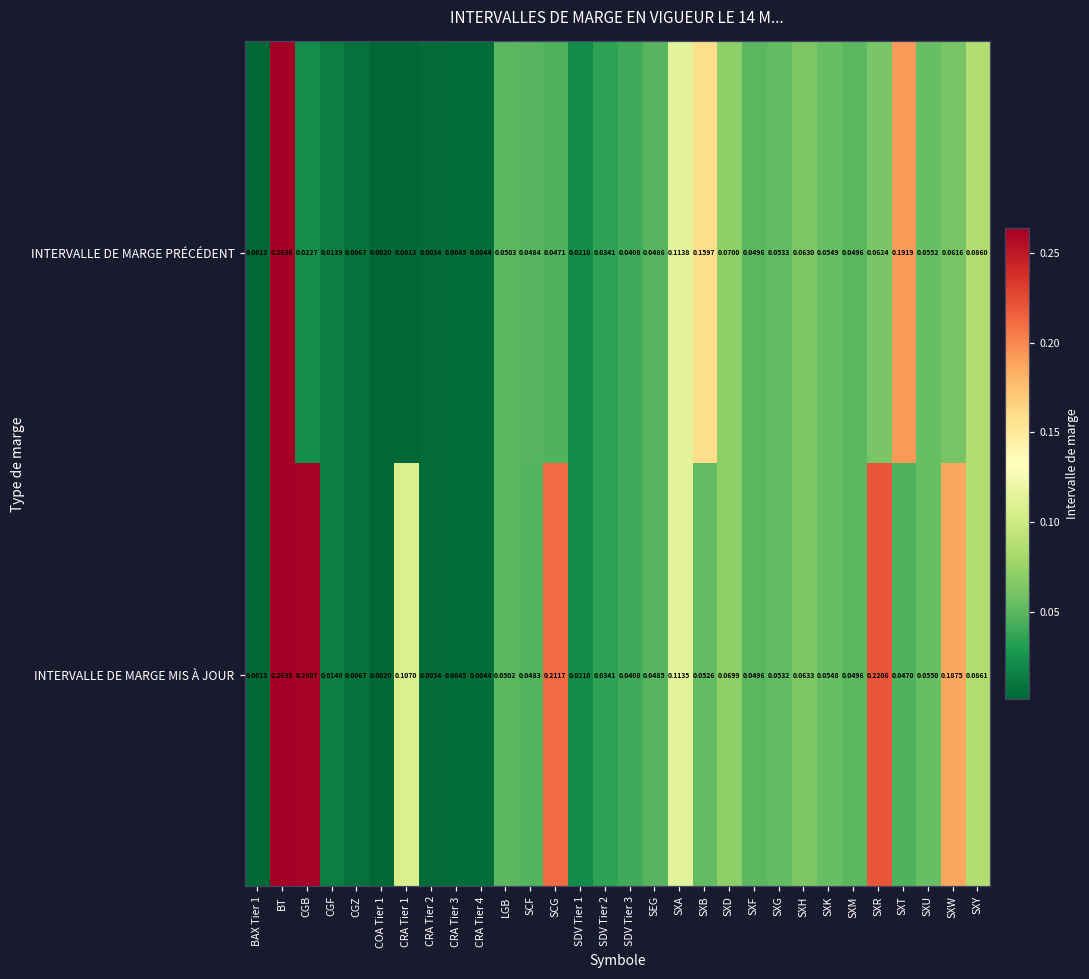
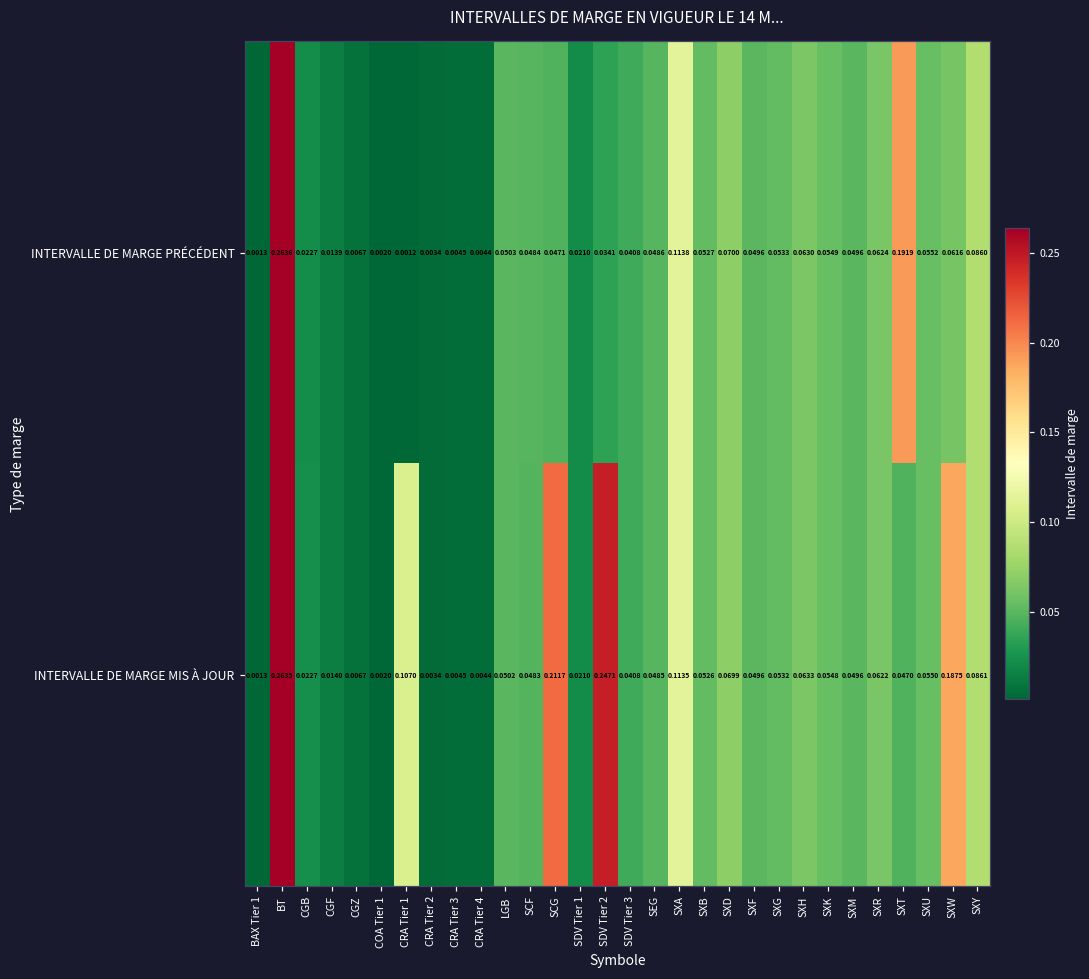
  {
    "INTERVALLE DE MARGE PRÉCÉDENT": {
      "BAX Tier 1": 0.0013,
      "BT": 0.2636,
      "CGB": 0.0227,
      "CGF": 0.0139,
      "CGZ": 0.0067,
      "COA Tier 1": 0.0020,
      "CRA Tier 1": 0.0012,
      "CRA Tier 2": 0.0034,
      "CRA Tier 3": 0.0045,
      "CRA Tier 4": 0.0044,
      "LGB": 0.0503,
      "SCF": 0.0484,
      "SCG": 0.0471,
      "SDV Tier 1": 0.0210,
      "SDV Tier 2": 0.0341,
      "SDV Tier 3": 0.0408,
      "SEG": 0.0486,
      "SXA": 0.1138,
-     "SXB": 0.1597,
+     "SXB": 0.0527,
      "SXD": 0.0700,
      "SXF": 0.0496,
      "SXG": 0.0533,
      "SXH": 0.0630,
      "SXK": 0.0549,
      "SXM": 0.0496,
      "SXR": 0.0624,
      "SXT": 0.1919,
      "SXU": 0.0552,
      "SXW": 0.0616,
      "SXY": 0.0860
    },
    "INTERVALLE DE MARGE MIS À JOUR": {
      "BAX Tier 1": 0.0013,
      "BT": 0.2635,
-     "CGB": 0.2607,
+     "CGB": 0.0227,
      "CGF": 0.0140,
      "CGZ": 0.0067,
      "COA Tier 1": 0.0020,
      "CRA Tier 1": 0.1070,
      "CRA Tier 2": 0.0034,
      "CRA Tier 3": 0.0045,
      "CRA Tier 4": 0.0044,
      "LGB": 0.0502,
      "SCF": 0.0483,
      "SCG": 0.2117,
      "SDV Tier 1": 0.0210,
-     "SDV Tier 2": 0.0341,
+     "SDV Tier 2": 0.2471,
      "SDV Tier 3": 0.0408,
      "SEG": 0.0485,
      "SXA": 0.1135,
      "SXB": 0.0526,
      "SXD": 0.0699,
      "SXF": 0.0496,
      "SXG": 0.0532,
      "SXH": 0.0633,
      "SXK": 0.0548,
      "SXM": 0.0496,
-     "SXR": 0.2206,
+     "SXR": 0.0622,
      "SXT": 0.0470,
      "SXU": 0.0550,
      "SXW": 0.1875,
      "SXY": 0.0861
    }
  }
